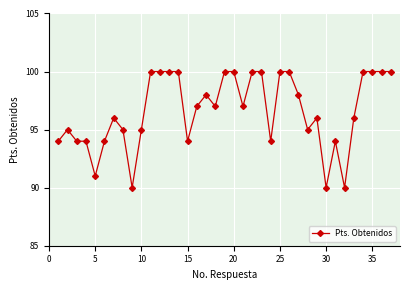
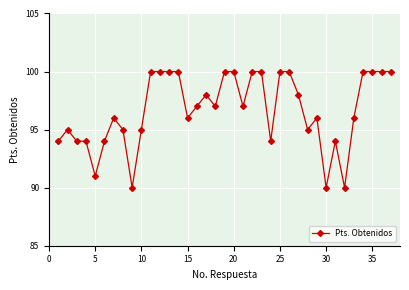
  {
    "5": 91,
    "10": 95,
-   "15": 94,
+   "15": 96,
    "20": 100,
    "25": 100,
    "30": 90,
    "35": 100
  }
